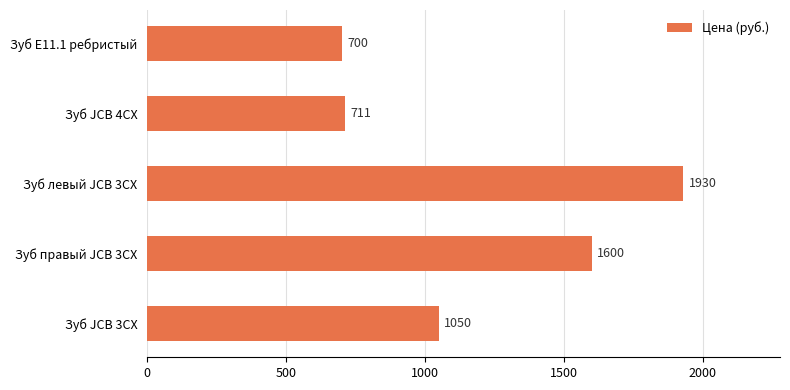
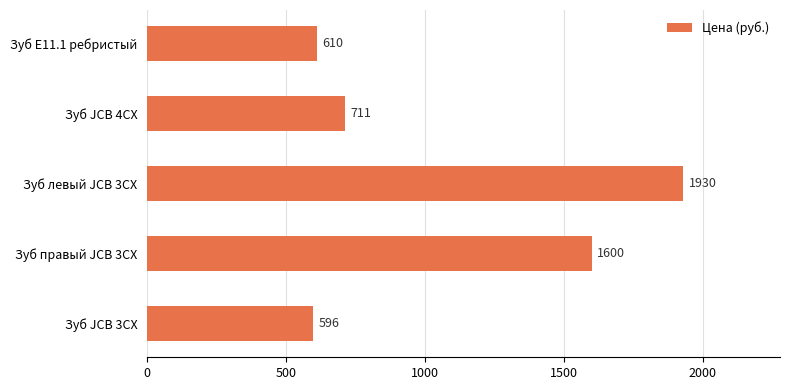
  {
-   "Зуб E11.1 ребристый": 700,
+   "Зуб E11.1 ребристый": 610,
    "Зуб JCB 4CX": 711,
    "Зуб левый JCB 3CX": 1930,
    "Зуб правый JCB 3CX": 1600,
-   "Зуб JCB 3CX": 1050
+   "Зуб JCB 3CX": 596
  }
